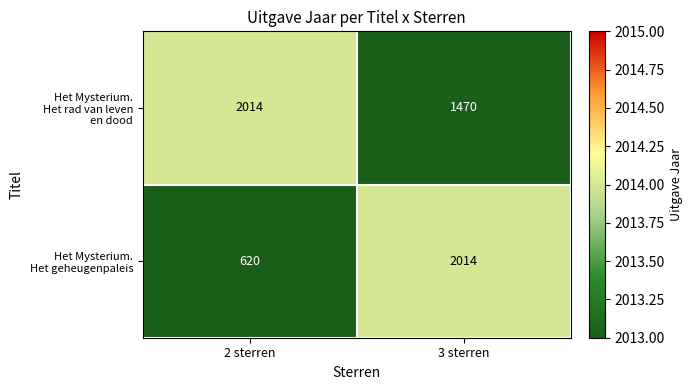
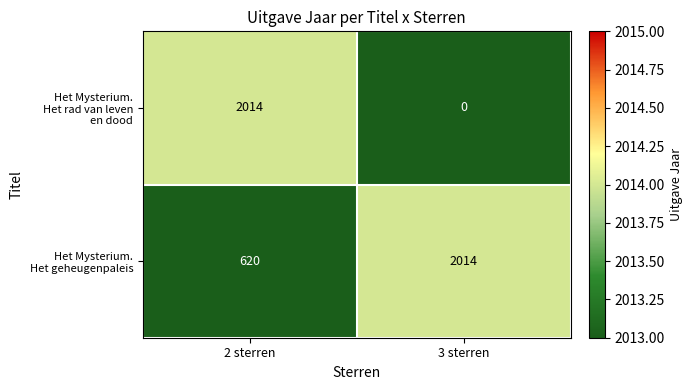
  {
    "Het Mysterium. Het rad van leven en dood": {
      "2 sterren": 2014,
-     "3 sterren": 1470
+     "3 sterren": 0
    },
    "Het Mysterium. Het geheugenpaleis": {
      "2 sterren": 620,
      "3 sterren": 2014
    }
  }
